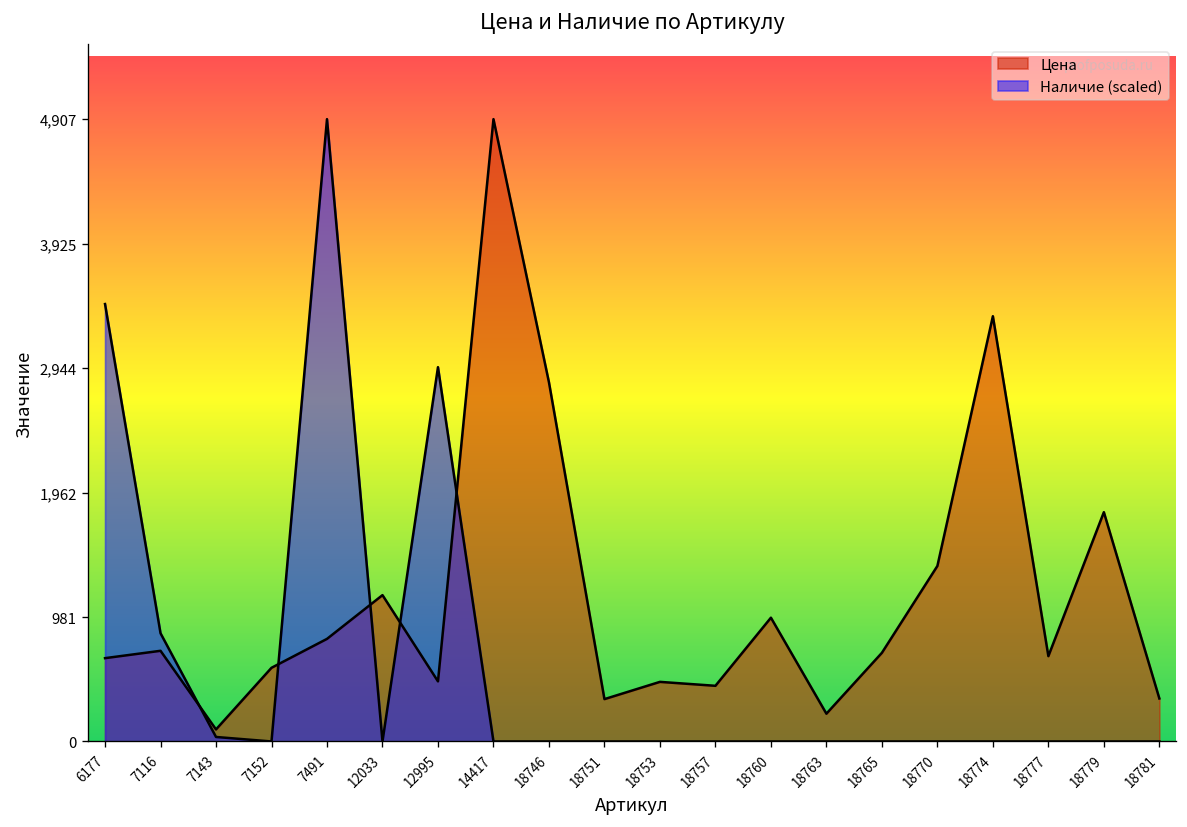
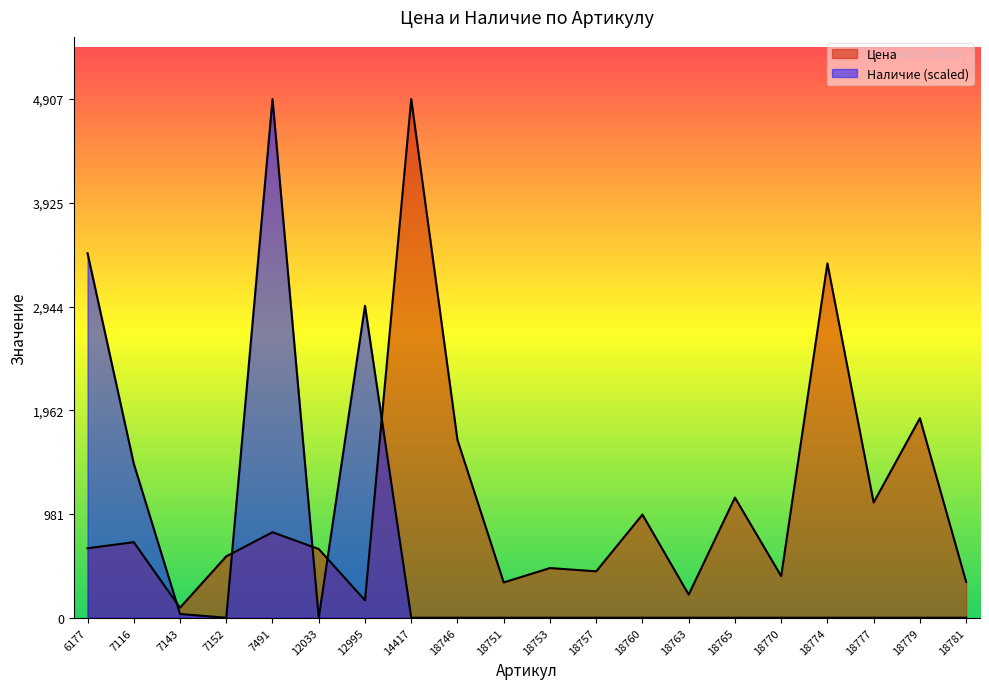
  {
    "Цена": {
      "6177": "660",
      "7116": "720",
      "7143": "100",
      "7152": "580",
      "7491": "810",
-     "12033": "1,150",
-     "12995": "470",
+     "12033": "650",
+     "12995": "170",
      "14417": "4,910",
-     "18746": "2,830",
+     "18746": "1,680",
      "18751": "330",
      "18753": "470",
      "18757": "440",
      "18760": "980",
      "18763": "220",
-     "18765": "700",
-     "18770": "1,380",
+     "18765": "1,140",
+     "18770": "390",
      "18774": "3,350",
-     "18777": "670",
-     "18779": "1,810",
+     "18777": "1,090",
+     "18779": "1,890",
      "18781": "340"
    },
    "Наличие (scaled)": {
      "6177": "3,450",
-     "7116": "850",
+     "7116": "1,460",
      "7143": "40",
      "7152": "0",
      "7491": "4,910",
      "12033": "0",
      "12995": "2,950",
      "14417": "0",
      "18746": "0",
      "18751": "0",
      "18753": "0",
      "18757": "0",
      "18760": "0",
      "18763": "0",
      "18765": "0",
      "18770": "0",
      "18774": "0",
      "18777": "0",
      "18779": "0",
      "18781": "0"
    }
  }
